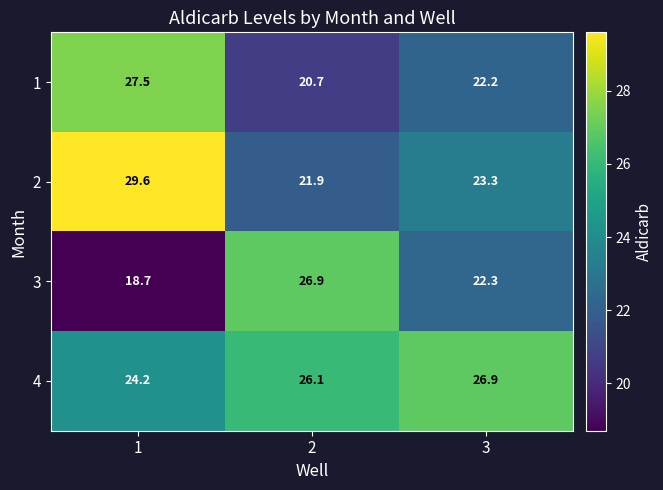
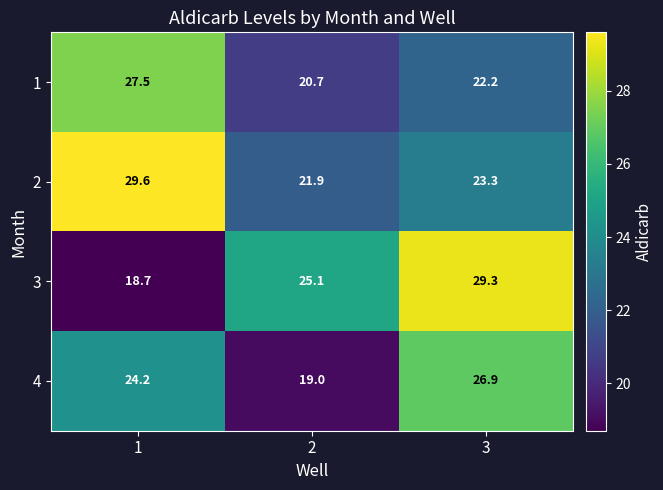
  {
    "1": {
      "1": 27.5,
      "2": 20.7,
      "3": 22.2
    },
    "2": {
      "1": 29.6,
      "2": 21.9,
      "3": 23.3
    },
    "3": {
      "1": 18.7,
-     "2": 26.9,
-     "3": 22.3
+     "2": 25.1,
+     "3": 29.3
    },
    "4": {
      "1": 24.2,
-     "2": 26.1,
+     "2": 19.0,
      "3": 26.9
    }
  }
